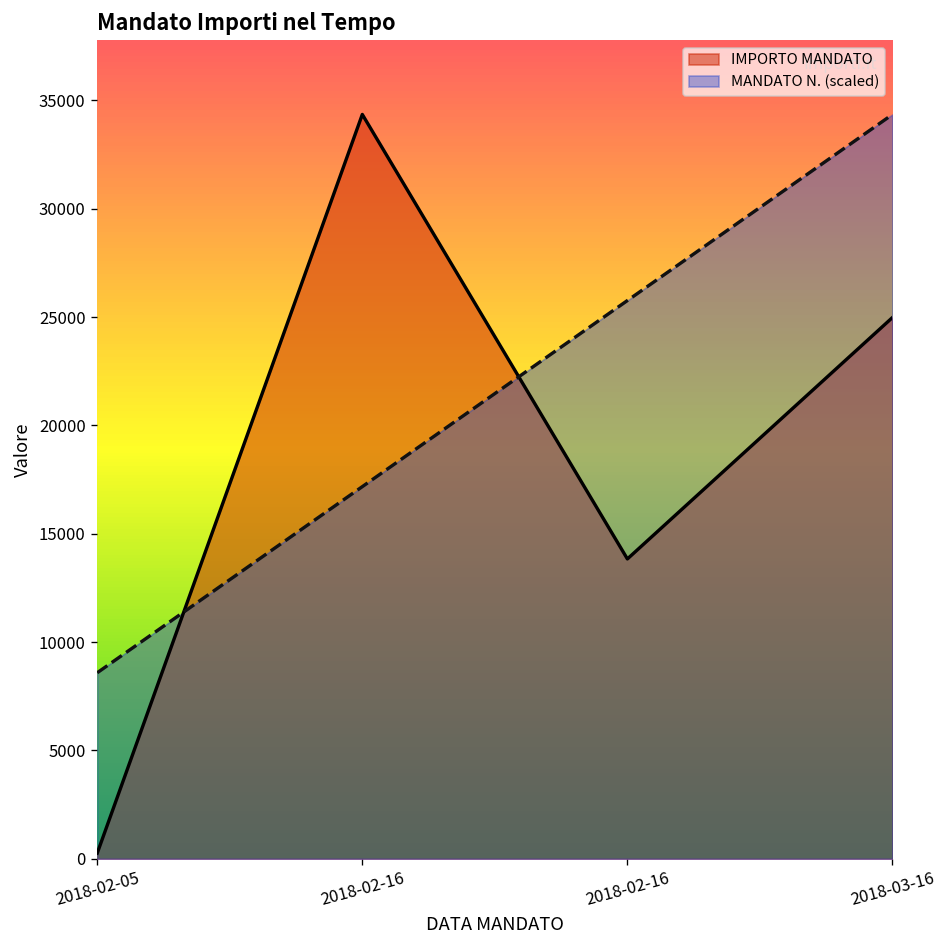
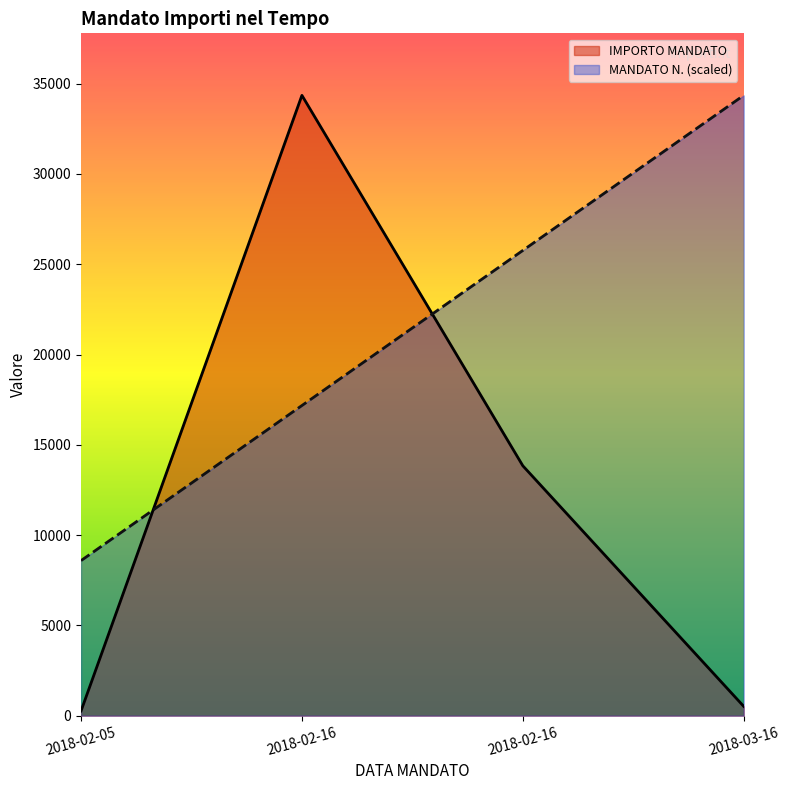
  {
    "IMPORTO MANDATO": {
      "2018-02-05": 300,
-     "2018-03-16": 25000
+     "2018-03-16": 500
    },
    "MANDATO N. (scaled)": {
      "2018-02-05": 8600,
      "2018-03-16": 34300
    }
  }
